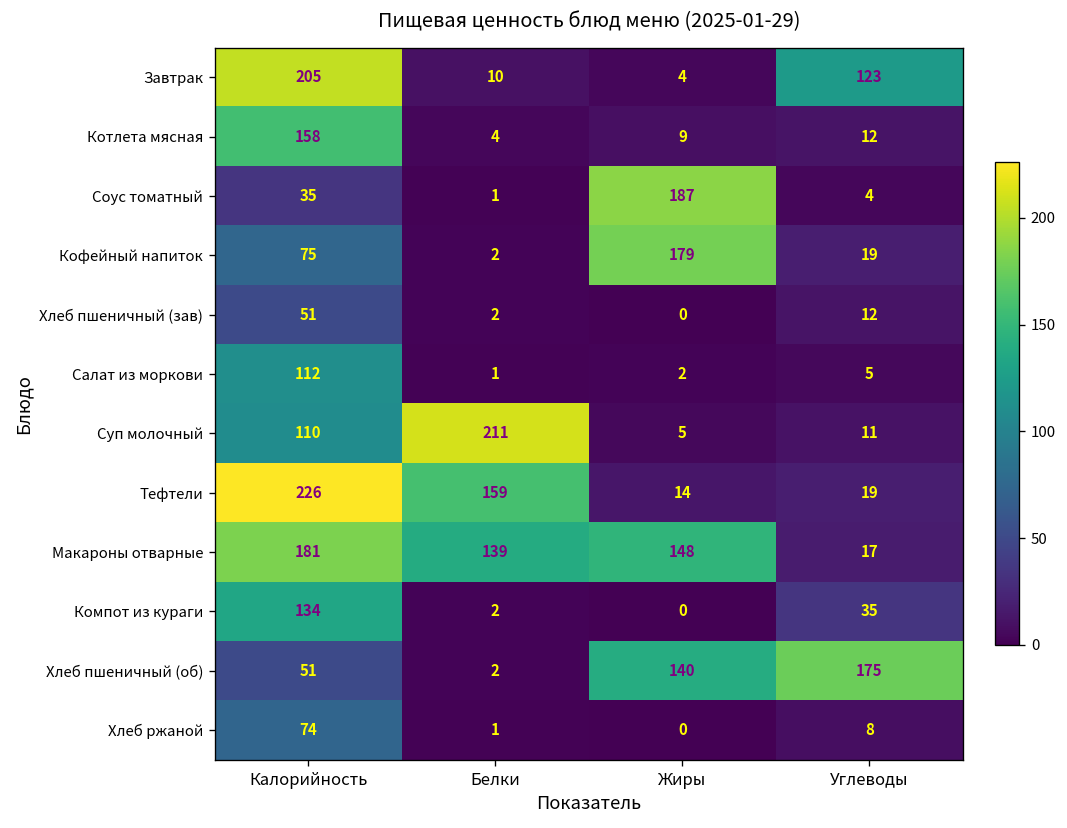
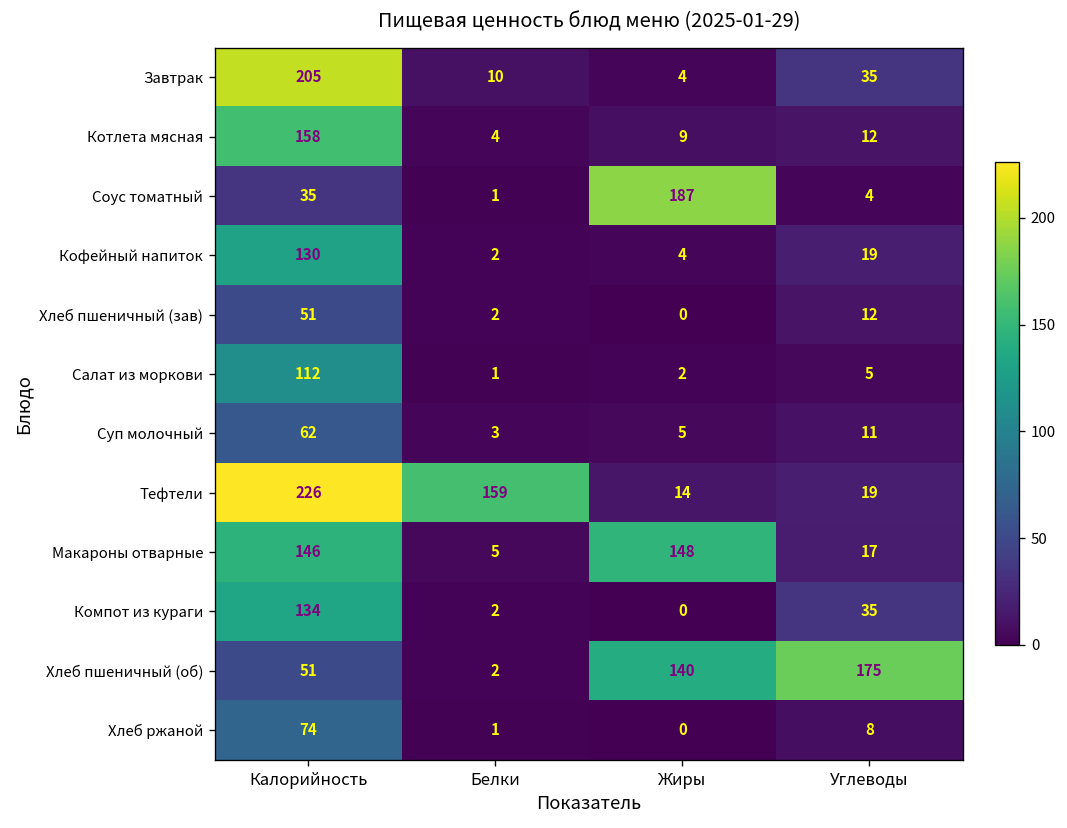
  {
    "Завтрак": {
      "Калорийность": 205,
      "Белки": 10,
      "Жиры": 4,
-     "Углеводы": 123
+     "Углеводы": 35
    },
    "Котлета мясная": {
      "Калорийность": 158,
      "Белки": 4,
      "Жиры": 9,
      "Углеводы": 12
    },
    "Соус томатный": {
      "Калорийность": 35,
      "Белки": 1,
      "Жиры": 187,
      "Углеводы": 4
    },
    "Кофейный напиток": {
-     "Калорийность": 75,
+     "Калорийность": 130,
      "Белки": 2,
-     "Жиры": 179,
+     "Жиры": 4,
      "Углеводы": 19
    },
    "Хлеб пшеничный (зав)": {
      "Калорийность": 51,
      "Белки": 2,
      "Жиры": 0,
      "Углеводы": 12
    },
    "Салат из моркови": {
      "Калорийность": 112,
      "Белки": 1,
      "Жиры": 2,
      "Углеводы": 5
    },
    "Суп молочный": {
-     "Калорийность": 110,
-     "Белки": 211,
+     "Калорийность": 62,
+     "Белки": 3,
      "Жиры": 5,
      "Углеводы": 11
    },
    "Тефтели": {
      "Калорийность": 226,
      "Белки": 159,
      "Жиры": 14,
      "Углеводы": 19
    },
    "Макароны отварные": {
-     "Калорийность": 181,
-     "Белки": 139,
+     "Калорийность": 146,
+     "Белки": 5,
      "Жиры": 148,
      "Углеводы": 17
    },
    "Компот из кураги": {
      "Калорийность": 134,
      "Белки": 2,
      "Жиры": 0,
      "Углеводы": 35
    },
    "Хлеб пшеничный (об)": {
      "Калорийность": 51,
      "Белки": 2,
      "Жиры": 140,
      "Углеводы": 175
    },
    "Хлеб ржаной": {
      "Калорийность": 74,
      "Белки": 1,
      "Жиры": 0,
      "Углеводы": 8
    }
  }
